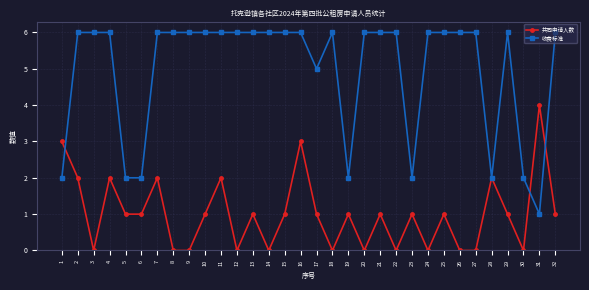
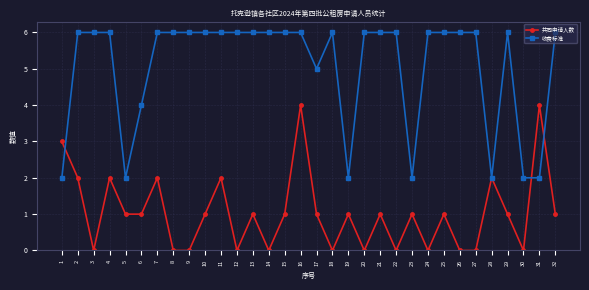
  {
    "共同申请人数": {
      "1": 3,
      "2": 2,
      "3": 0,
      "4": 2,
      "5": 1,
      "6": 1,
      "7": 2,
      "8": 0,
      "9": 0,
      "10": 1,
      "11": 2,
      "12": 0,
      "13": 1,
      "14": 0,
      "15": 1,
-     "16": 3,
+     "16": 4,
      "17": 1,
      "18": 0,
      "19": 1,
      "20": 0,
      "21": 1,
      "22": 0,
      "23": 1,
      "24": 0,
      "25": 1,
      "26": 0,
      "27": 0,
      "29": 1,
      "30": 0,
      "31": 4,
      "32": 1
    },
    "收费标准": {
      "1": 2,
      "2": 6,
      "3": 6,
      "4": 6,
      "5": 2,
-     "6": 2,
+     "6": 4,
      "7": 6,
      "8": 6,
      "9": 6,
      "10": 6,
      "11": 6,
      "12": 6,
      "13": 6,
      "14": 6,
      "15": 6,
      "16": 6,
      "17": 5,
      "18": 6,
      "19": 2,
      "20": 6,
      "21": 6,
      "22": 6,
      "23": 2,
      "24": 6,
      "25": 6,
      "26": 6,
      "27": 6,
      "29": 6,
      "30": 2,
-     "31": 1
+     "31": 2
    }
  }
